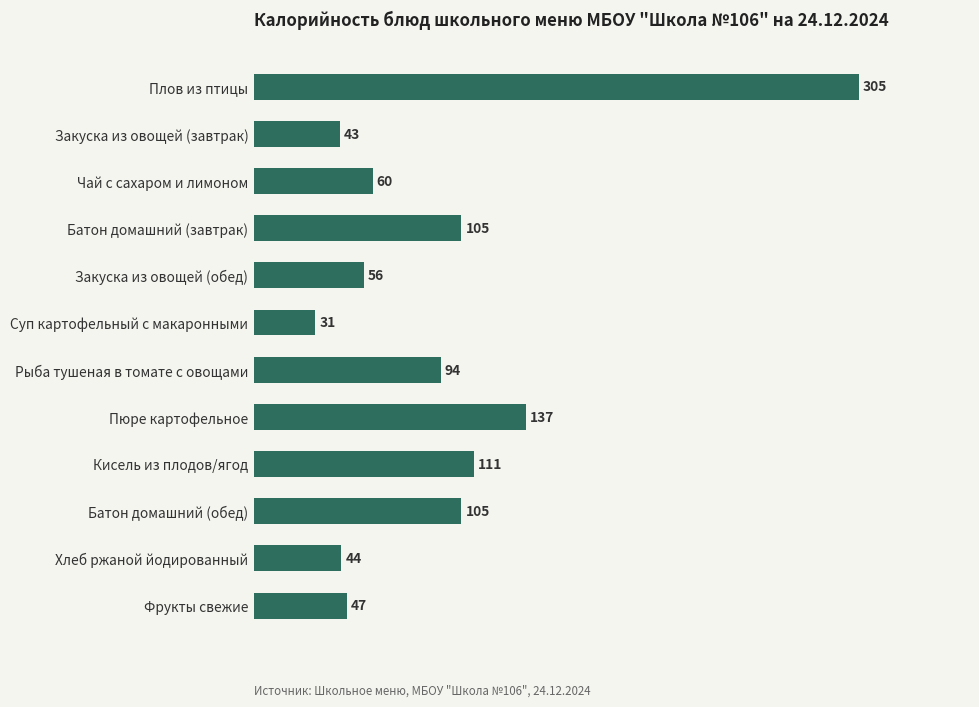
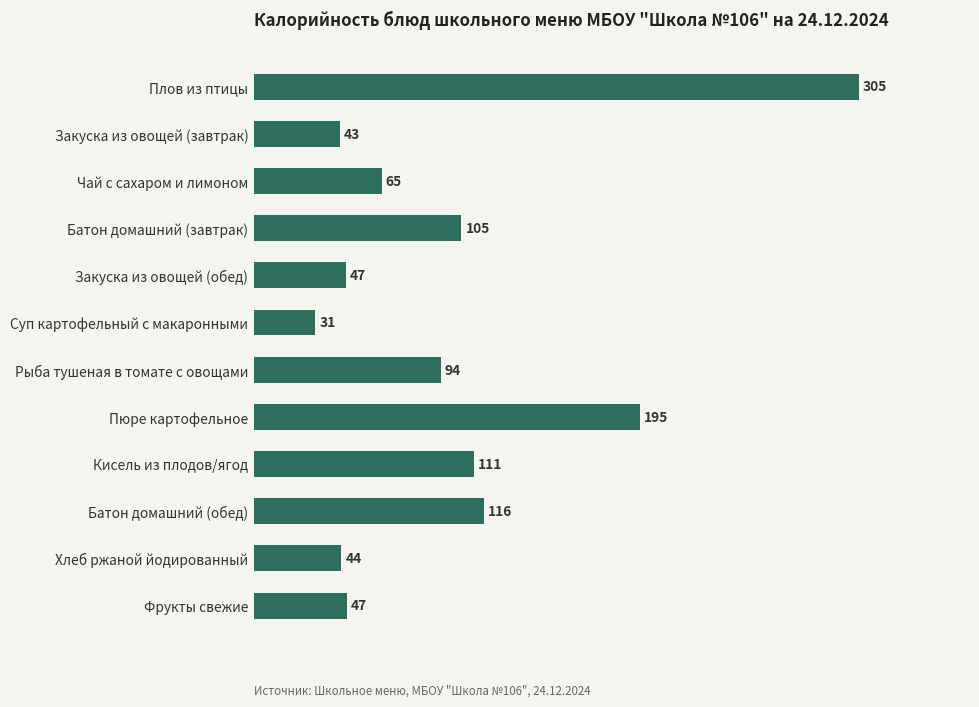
  {
    "Плов из птицы": 305,
    "Закуска из овощей (завтрак)": 43,
-   "Чай с сахаром и лимоном": 60,
+   "Чай с сахаром и лимоном": 65,
    "Батон домашний (завтрак)": 105,
-   "Закуска из овощей (обед)": 56,
+   "Закуска из овощей (обед)": 47,
    "Суп картофельный с макаронными": 31,
    "Рыба тушеная в томате с овощами": 94,
-   "Пюре картофельное": 137,
+   "Пюре картофельное": 195,
    "Кисель из плодов/ягод": 111,
-   "Батон домашний (обед)": 105,
+   "Батон домашний (обед)": 116,
    "Хлеб ржаной йодированный": 44,
    "Фрукты свежие": 47
  }
